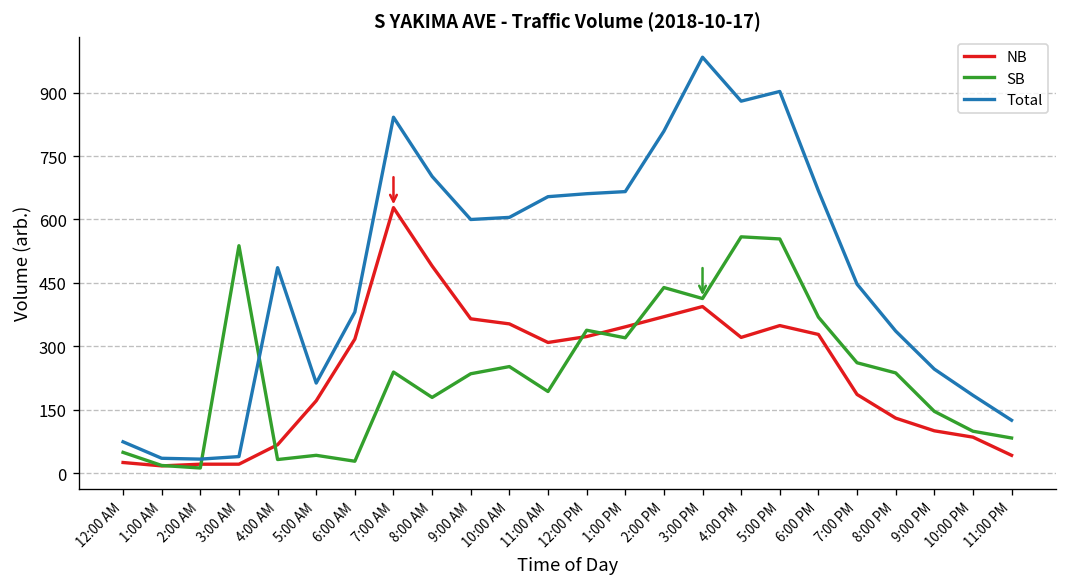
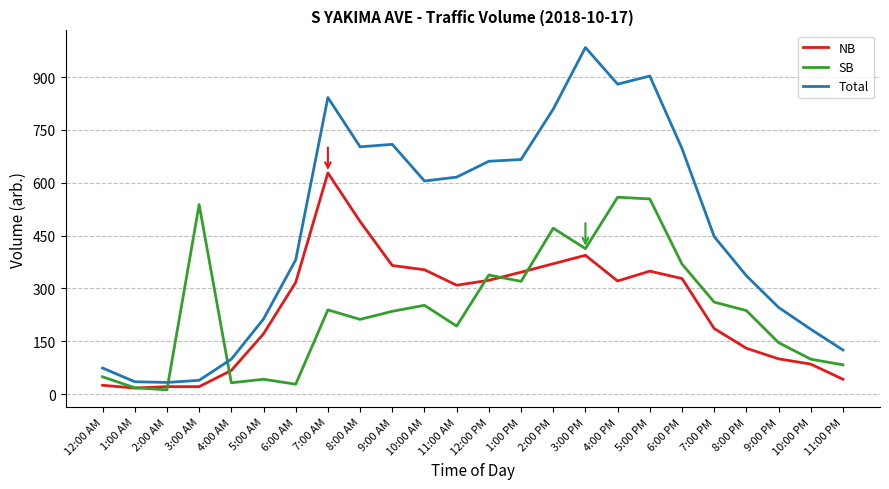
  {
    "NB": {
      "12:00 AM": 30,
      "2:00 AM": 20,
      "3:00 AM": 20,
      "4:00 AM": 70,
      "5:00 AM": 170,
      "6:00 AM": 320,
      "7:00 AM": 630,
      "8:00 AM": 490,
      "9:00 AM": 370,
      "10:00 AM": 350,
      "11:00 AM": 310,
      "12:00 PM": 320,
      "1:00 PM": 350,
      "2:00 PM": 370,
      "3:00 PM": 390,
      "4:00 PM": 320,
      "5:00 PM": 350,
      "6:00 PM": 330,
      "7:00 PM": 190,
      "8:00 PM": 130,
      "9:00 PM": 100,
      "10:00 PM": 90,
      "11:00 PM": 40
    },
    "SB": {
      "12:00 AM": 50,
      "2:00 AM": 10,
      "3:00 AM": 540,
      "4:00 AM": 30,
      "5:00 AM": 40,
      "6:00 AM": 30,
      "7:00 AM": 240,
-     "8:00 AM": 180,
+     "8:00 AM": 210,
      "9:00 AM": 240,
      "10:00 AM": 250,
      "11:00 AM": 190,
      "12:00 PM": 340,
      "1:00 PM": 320,
-     "2:00 PM": 440,
+     "2:00 PM": 470,
      "3:00 PM": 410,
      "4:00 PM": 560,
      "5:00 PM": 550,
      "6:00 PM": 370,
      "7:00 PM": 260,
      "8:00 PM": 240,
      "9:00 PM": 150,
      "10:00 PM": 100,
      "11:00 PM": 80
    },
    "Total": {
      "12:00 AM": 70,
      "1:00 AM": 40,
      "2:00 AM": 30,
      "3:00 AM": 40,
-     "4:00 AM": 490,
+     "4:00 AM": 100,
      "5:00 AM": 210,
      "6:00 AM": 380,
      "7:00 AM": 840,
      "8:00 AM": 700,
-     "9:00 AM": 600,
+     "9:00 AM": 710,
      "10:00 AM": 610,
-     "11:00 AM": 650,
+     "11:00 AM": 620,
      "12:00 PM": 660,
      "1:00 PM": 670,
      "2:00 PM": 810,
      "3:00 PM": 980,
      "4:00 PM": 880,
      "5:00 PM": 900,
-     "6:00 PM": 670,
+     "6:00 PM": 700,
      "7:00 PM": 450,
      "8:00 PM": 340,
      "9:00 PM": 250,
      "10:00 PM": 180,
      "11:00 PM": 130
    }
  }
